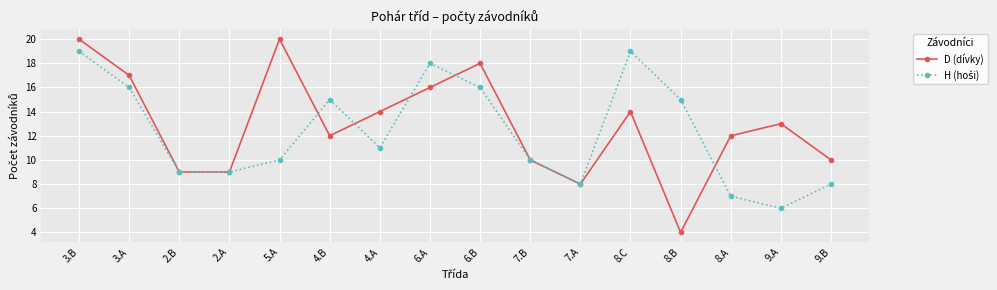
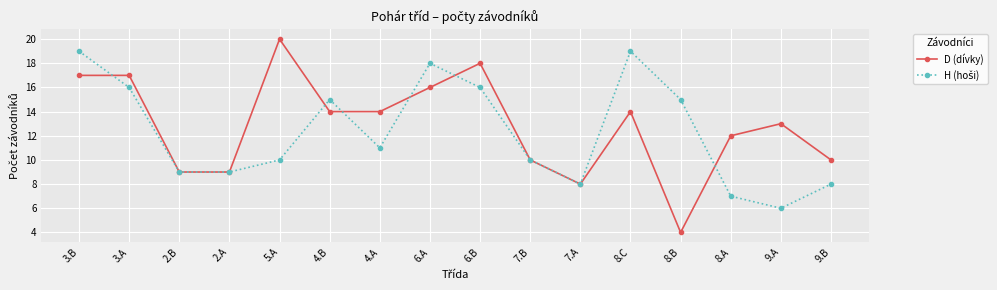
  {
    "D (dívky)": {
-     "3.B": 20,
+     "3.B": 17,
      "3.A": 17,
      "5.A": 20,
-     "4.B": 12,
+     "4.B": 14,
      "4.A": 14,
      "6.A": 16,
      "6.B": 18,
      "8.C": 14,
      "8.B": 4,
      "8.A": 12,
      "9.A": 13,
      "9.B": 10
    },
    "H (hoši)": {
      "3.B": 19,
      "3.A": 16,
      "5.A": 10,
      "4.B": 15,
      "4.A": 11,
      "6.A": 18,
      "6.B": 16,
      "8.C": 19,
      "8.B": 15,
      "8.A": 7,
      "9.A": 6,
      "9.B": 8
    }
  }
